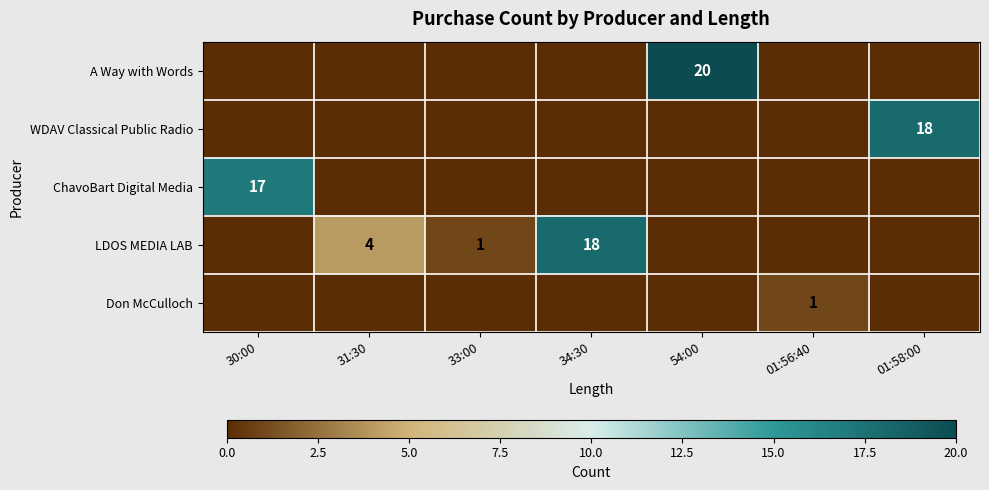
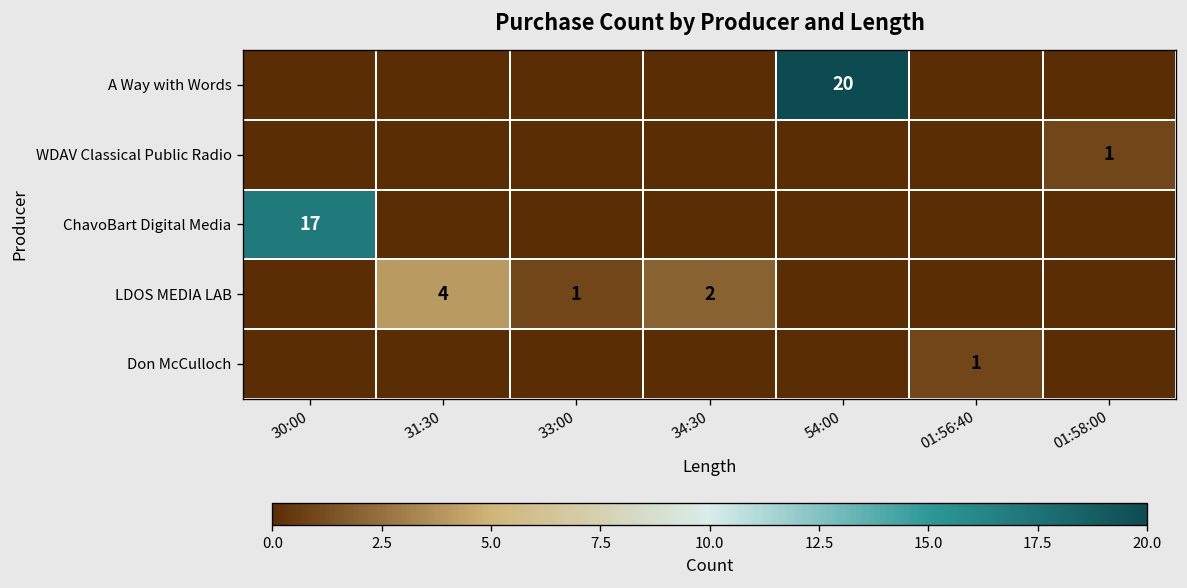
  {
    "A Way with Words": {
      "54:00": 20
    },
    "WDAV Classical Public Radio": {
-     "01:58:00": 18
+     "01:58:00": 1
    },
    "ChavoBart Digital Media": {
      "30:00": 17
    },
    "LDOS MEDIA LAB": {
      "31:30": 4,
      "33:00": 1,
-     "34:30": 18
+     "34:30": 2
    },
    "Don McCulloch": {
      "01:56:40": 1
    }
  }
